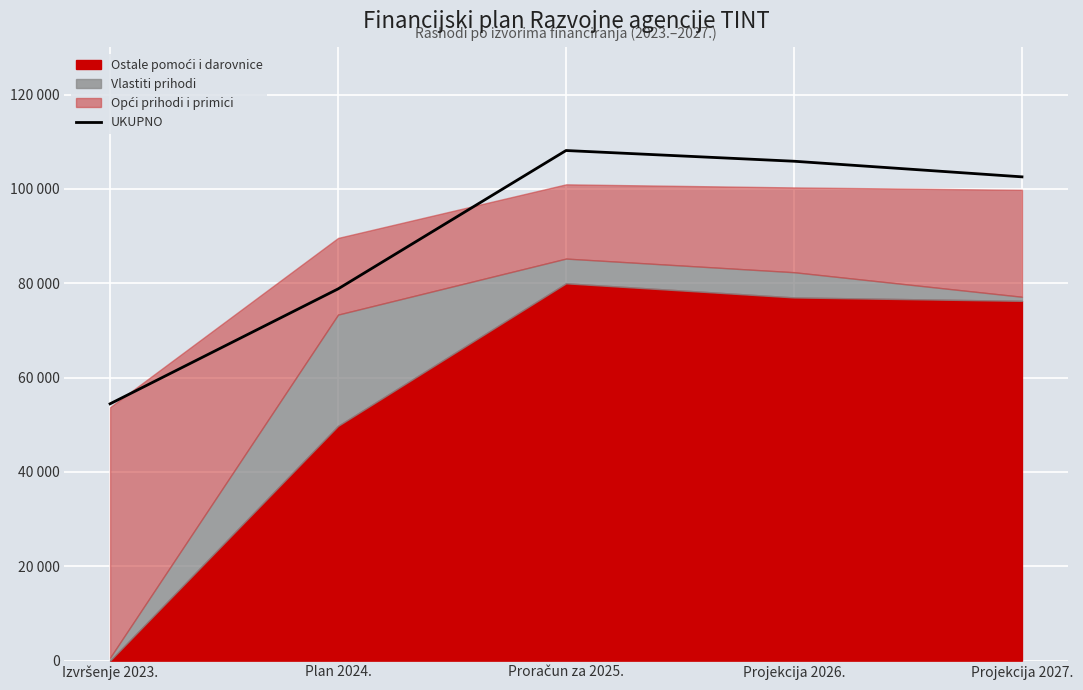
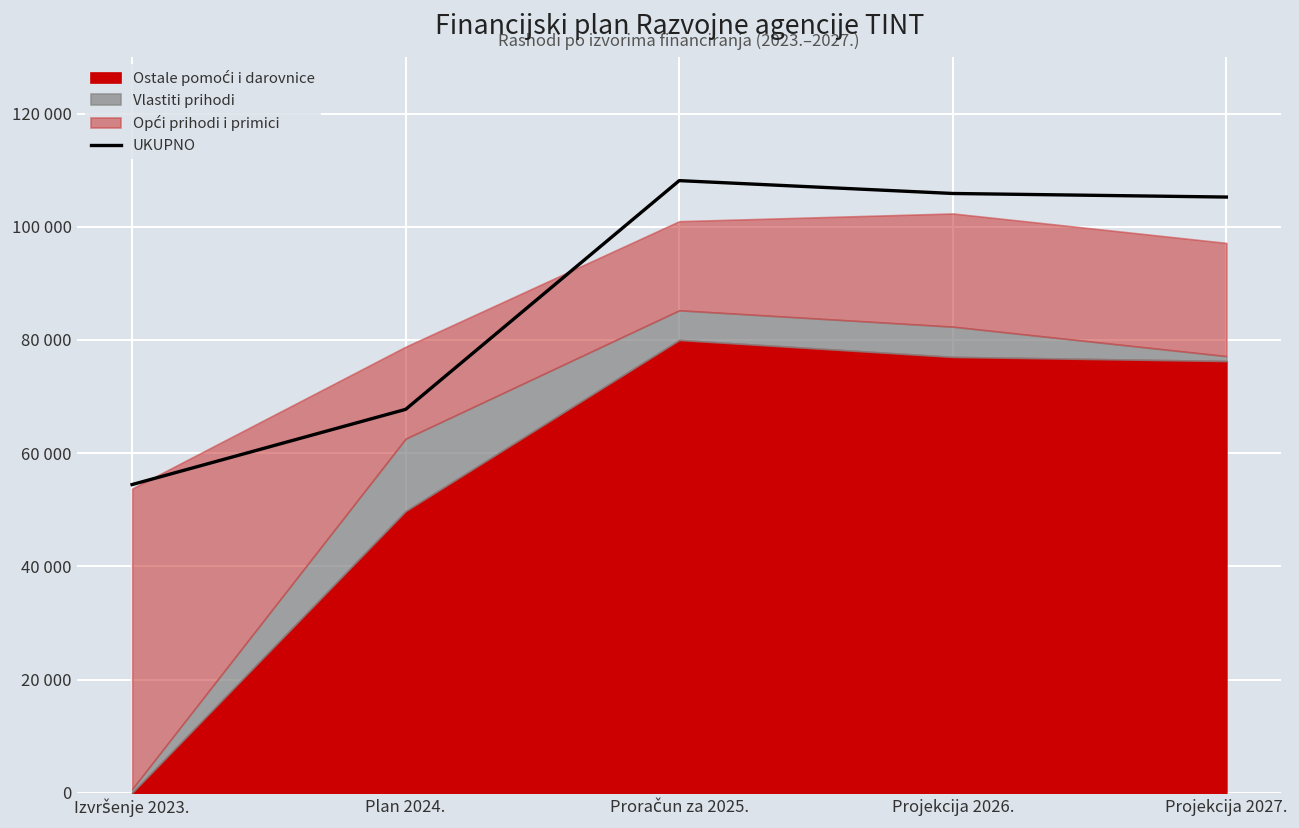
  {
    "UKUPNO": {
      "Izvršenje 2023.": 54000,
-     "Plan 2024.": 79000,
+     "Plan 2024.": 68000,
      "Proračun za 2025.": 108000,
      "Projekcija 2026.": 106000,
-     "Projekcija 2027.": 103000
+     "Projekcija 2027.": 105000
    },
    "Ostale pomoći i darovnice": {
      "Izvršenje 2023.": 0,
      "Plan 2024.": 50000,
      "Proračun za 2025.": 80000,
      "Projekcija 2026.": 77000,
      "Projekcija 2027.": 76000
    },
    "Vlastiti prihodi": {
      "Izvršenje 2023.": 1000,
-     "Plan 2024.": 24000,
+     "Plan 2024.": 13000,
      "Proračun za 2025.": 5000,
      "Projekcija 2026.": 5000,
      "Projekcija 2027.": 1000
    },
    "Opći prihodi i primici": {
      "Izvršenje 2023.": 53000,
      "Plan 2024.": 16000,
      "Proračun za 2025.": 16000,
-     "Projekcija 2026.": 18000,
-     "Projekcija 2027.": 23000
+     "Projekcija 2026.": 20000,
+     "Projekcija 2027.": 20000
    }
  }
